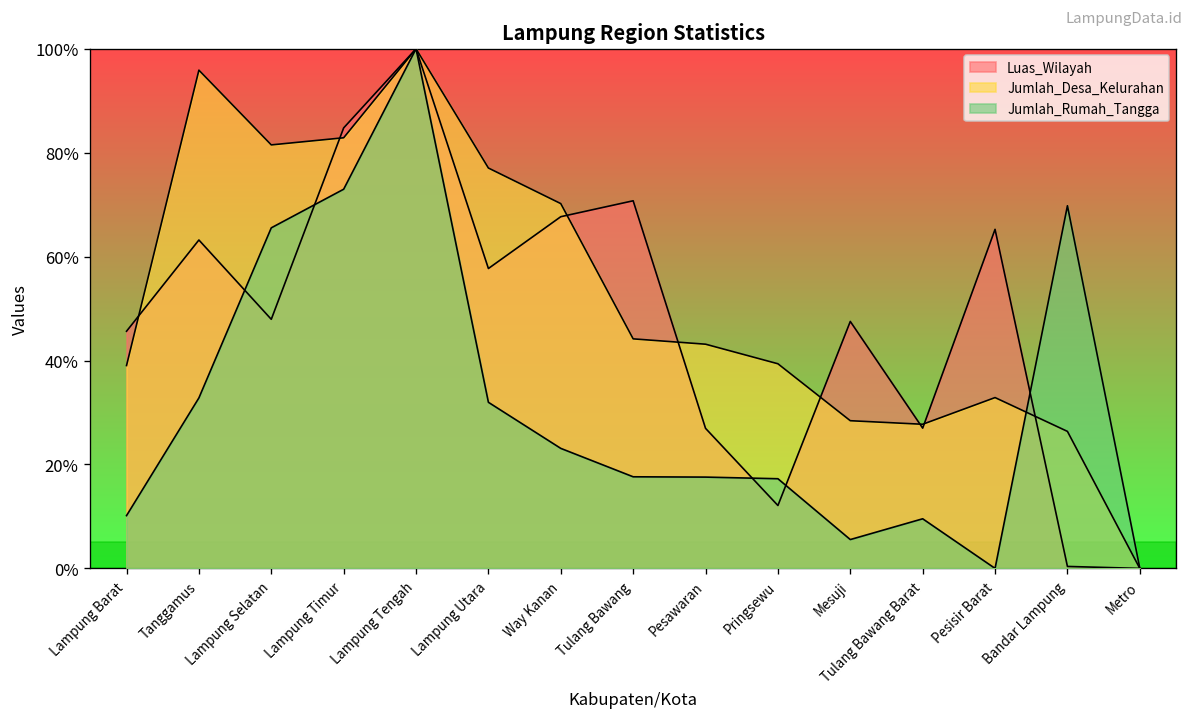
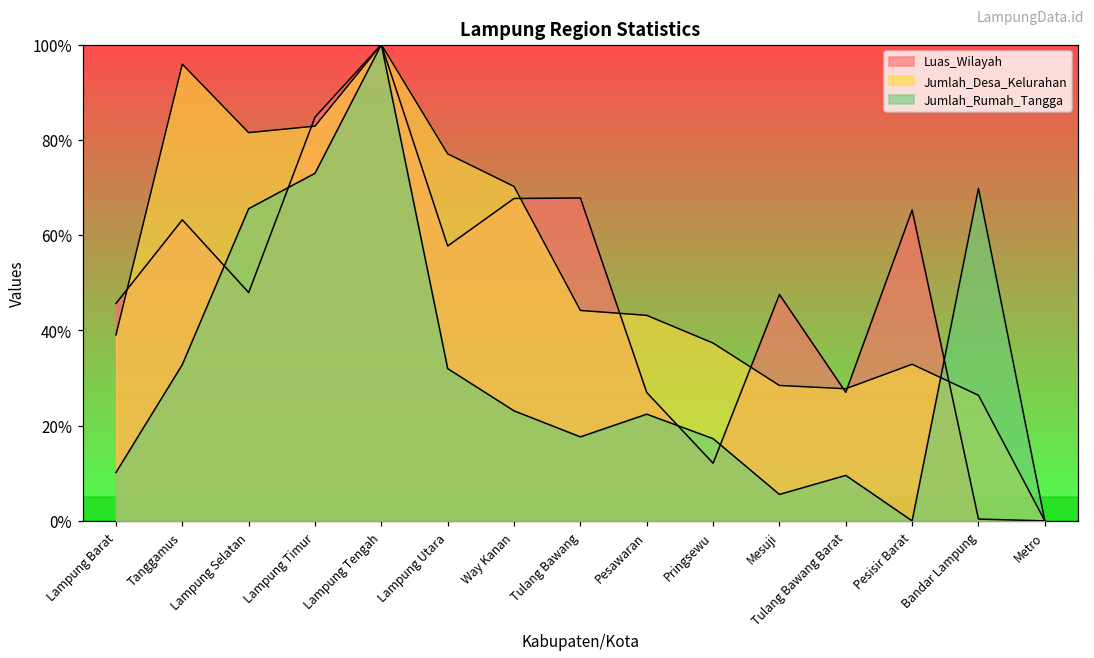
  {
    "Luas_Wilayah": {
      "Lampung Barat": "46%",
      "Tanggamus": "63%",
      "Lampung Selatan": "48%",
      "Lampung Timur": "85%",
      "Lampung Utara": "58%",
      "Way Kanan": "68%",
-     "Tulang Bawang": "71%",
+     "Tulang Bawang": "68%",
      "Pesawaran": "27%",
      "Pringsewu": "12%",
      "Mesuji": "48%",
      "Tulang Bawang Barat": "27%",
      "Pesisir Barat": "65%"
    },
    "Jumlah_Desa_Kelurahan": {
      "Lampung Barat": "39%",
      "Tanggamus": "96%",
      "Lampung Selatan": "82%",
      "Lampung Timur": "83%",
      "Lampung Utara": "77%",
      "Way Kanan": "70%",
      "Tulang Bawang": "44%",
      "Pesawaran": "43%",
-     "Pringsewu": "39%",
+     "Pringsewu": "37%",
      "Mesuji": "28%",
      "Tulang Bawang Barat": "28%",
      "Pesisir Barat": "33%",
      "Bandar Lampung": "26%"
    },
    "Jumlah_Rumah_Tangga": {
      "Lampung Barat": "10%",
      "Tanggamus": "33%",
      "Lampung Selatan": "66%",
      "Lampung Timur": "73%",
      "Lampung Utara": "32%",
      "Way Kanan": "23%",
      "Tulang Bawang": "18%",
-     "Pesawaran": "18%",
+     "Pesawaran": "22%",
      "Pringsewu": "17%",
      "Mesuji": "6%",
      "Tulang Bawang Barat": "10%",
      "Bandar Lampung": "70%"
    }
  }
